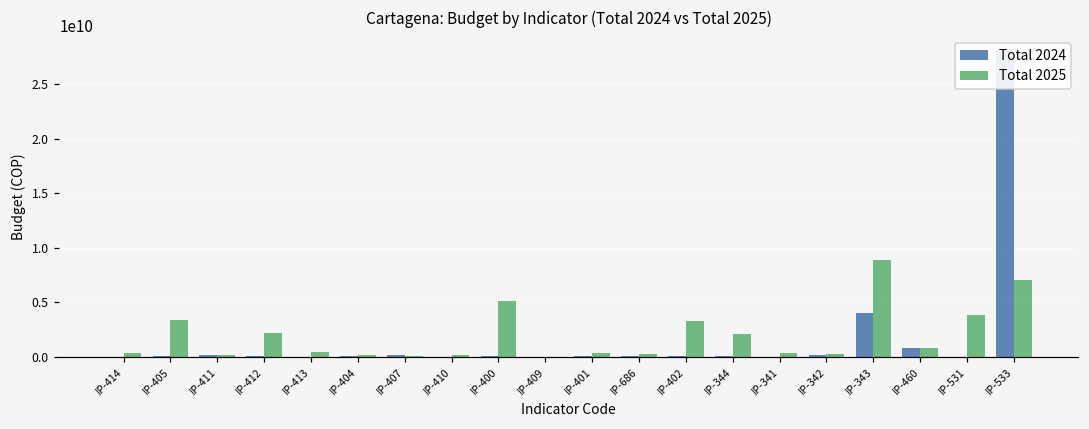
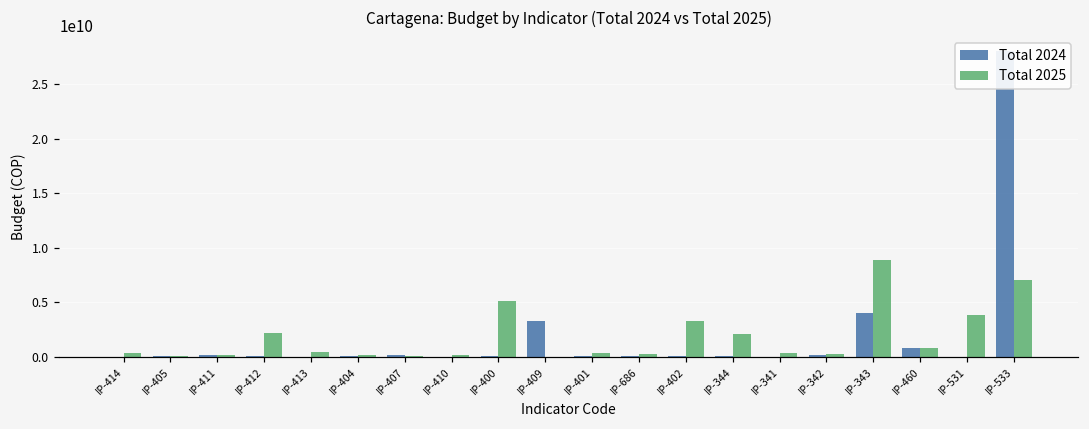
  {
    "Total 2024": {
      "IP-414": 0,
      "IP-413": 0,
-     "IP-409": 0,
+     "IP-409": 3000000000,
      "IP-343": 4000000000,
      "IP-460": 1000000000,
      "IP-531": 0
    },
    "Total 2025": {
      "IP-414": 0,
-     "IP-405": 3000000000,
+     "IP-405": 0,
      "IP-412": 2000000000,
      "IP-413": 0,
      "IP-400": 5000000000,
      "IP-409": 0,
      "IP-401": 0,
      "IP-686": 0,
      "IP-402": 3000000000,
      "IP-344": 2000000000,
      "IP-341": 0,
      "IP-342": 0,
      "IP-343": 9000000000,
      "IP-460": 1000000000,
      "IP-531": 4000000000,
      "IP-533": 7000000000
    }
  }
